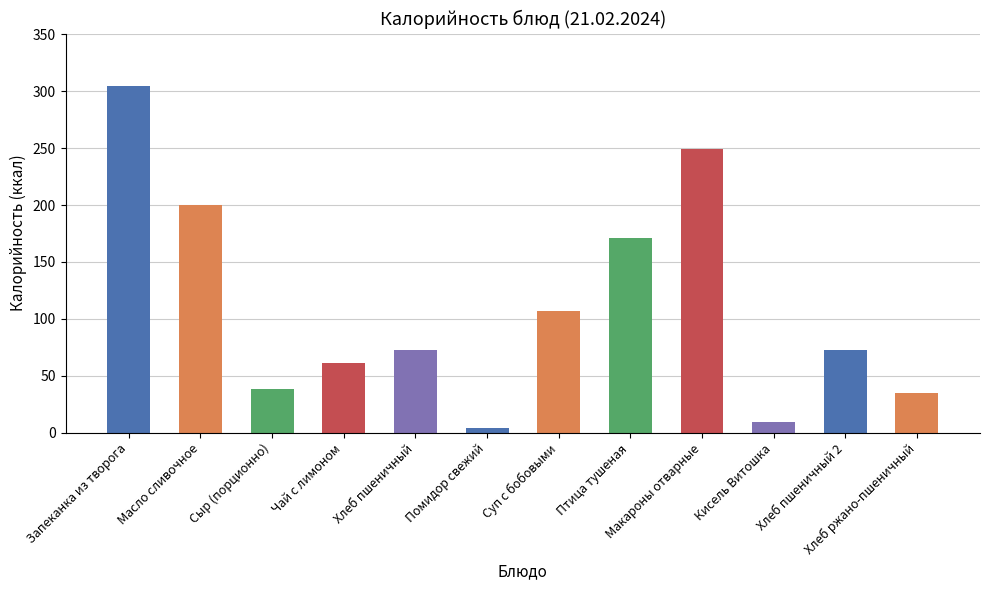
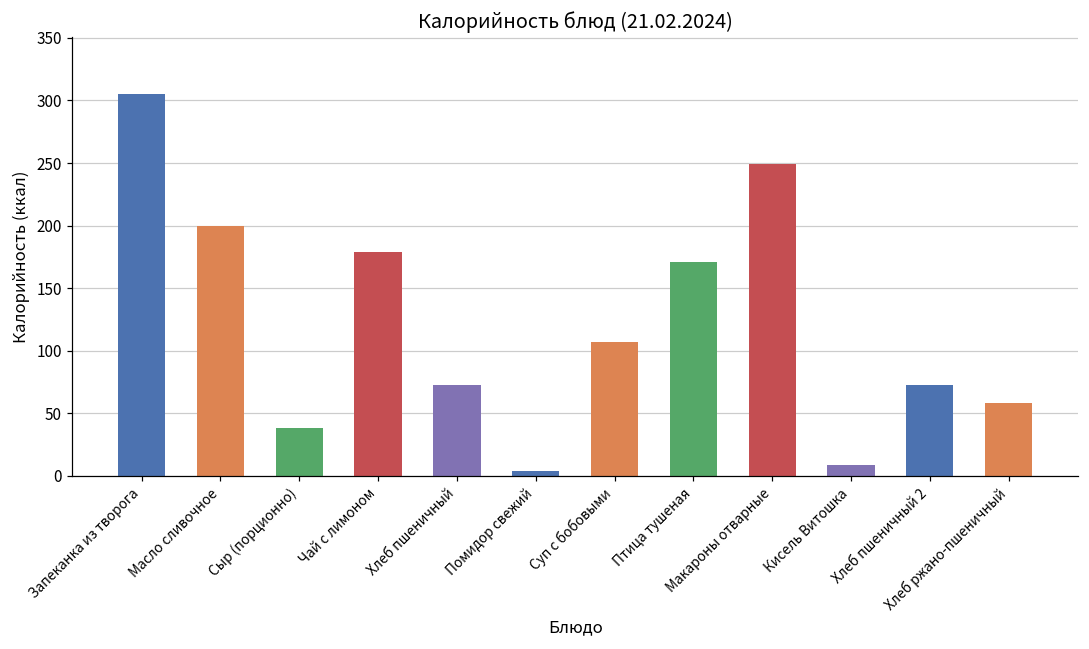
  {
    "Запеканка из творога": 305,
    "Масло сливочное": 200,
    "Сыр (порционно)": 38,
-   "Чай с лимоном": 61,
+   "Чай с лимоном": 179,
    "Хлеб пшеничный": 73,
    "Помидор свежий": 4,
    "Суп с бобовыми": 107,
    "Птица тушеная": 171,
    "Макароны отварные": 249,
    "Кисель Витошка": 9,
    "Хлеб пшеничный 2": 73,
-   "Хлеб ржано-пшеничный": 35
+   "Хлеб ржано-пшеничный": 58
  }
